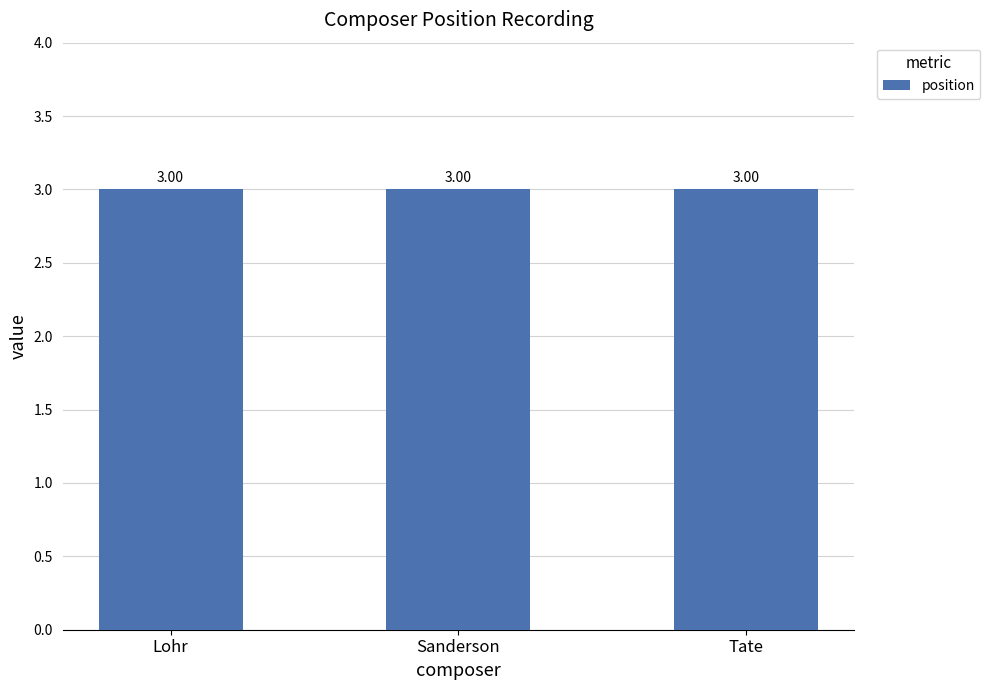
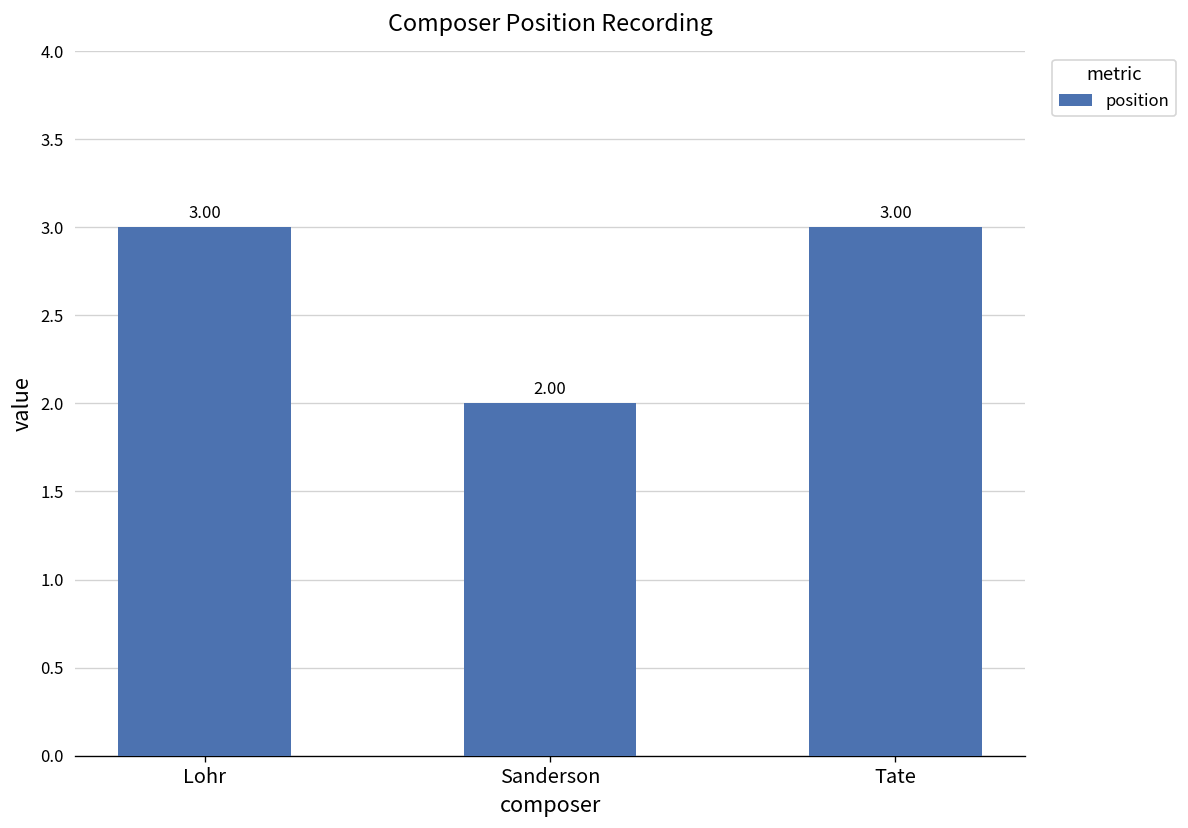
  {
    "Lohr": 3.00,
-   "Sanderson": 3.00,
+   "Sanderson": 2.00,
    "Tate": 3.00
  }
